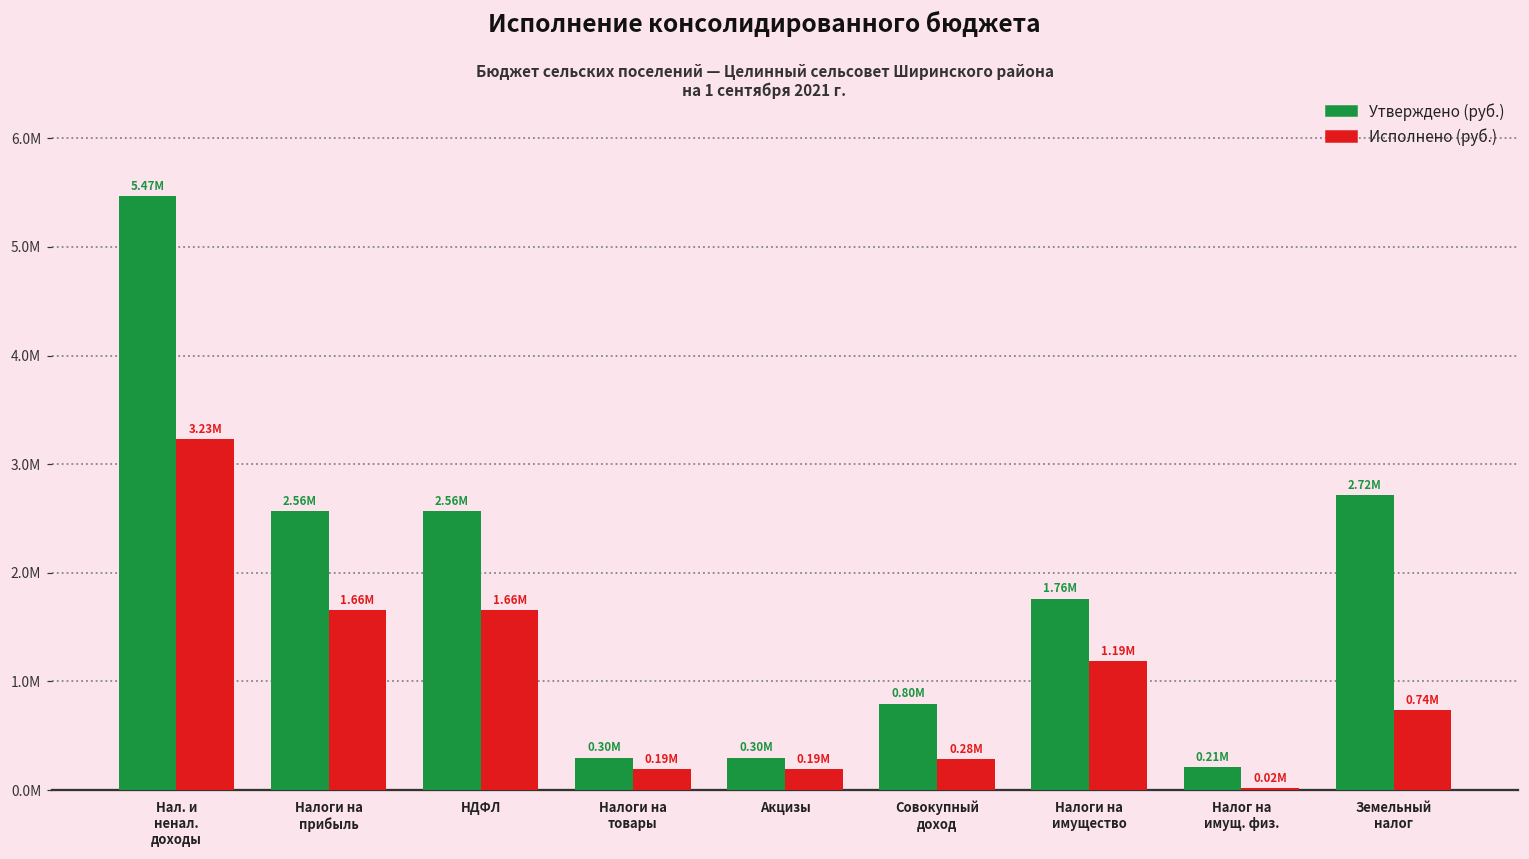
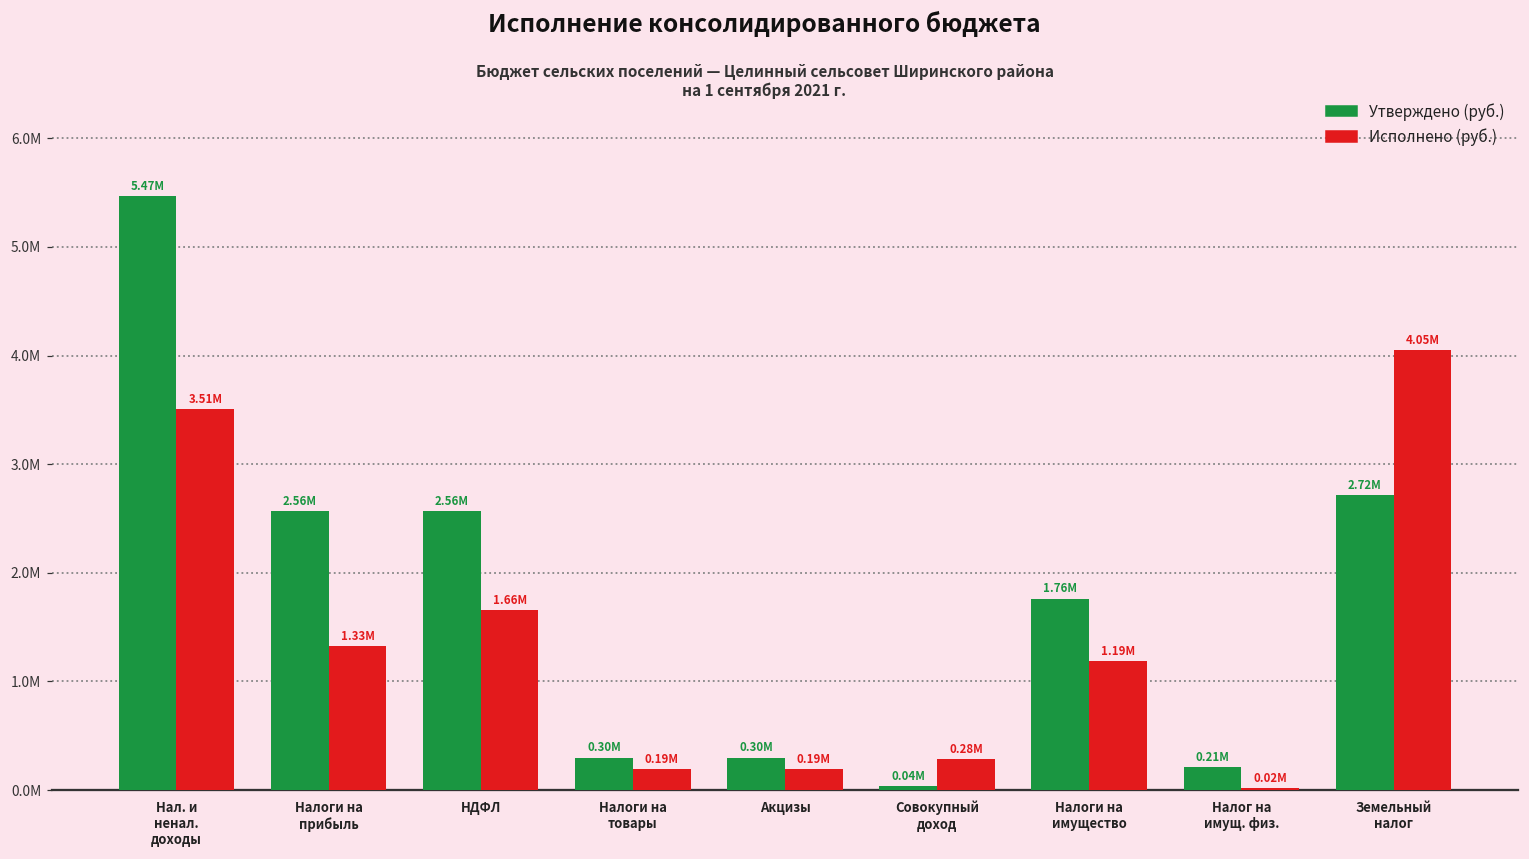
  {
    "Утверждено (руб.)": {
      "Нал. и ненал. доходы": "5.47M",
      "Налоги на прибыль": "2.56M",
      "НДФЛ": "2.56M",
      "Налоги на товары": "0.30M",
      "Акцизы": "0.30M",
-     "Совокупный доход": "0.80M",
+     "Совокупный доход": "0.04M",
      "Налоги на имущество": "1.76M",
      "Налог на имущ. физ.": "0.21M",
      "Земельный налог": "2.72M"
    },
    "Исполнено (руб.)": {
-     "Нал. и ненал. доходы": "3.23M",
-     "Налоги на прибыль": "1.66M",
+     "Нал. и ненал. доходы": "3.51M",
+     "Налоги на прибыль": "1.33M",
      "НДФЛ": "1.66M",
      "Налоги на товары": "0.19M",
      "Акцизы": "0.19M",
      "Совокупный доход": "0.28M",
      "Налоги на имущество": "1.19M",
      "Налог на имущ. физ.": "0.02M",
-     "Земельный налог": "0.74M"
+     "Земельный налог": "4.05M"
    }
  }
